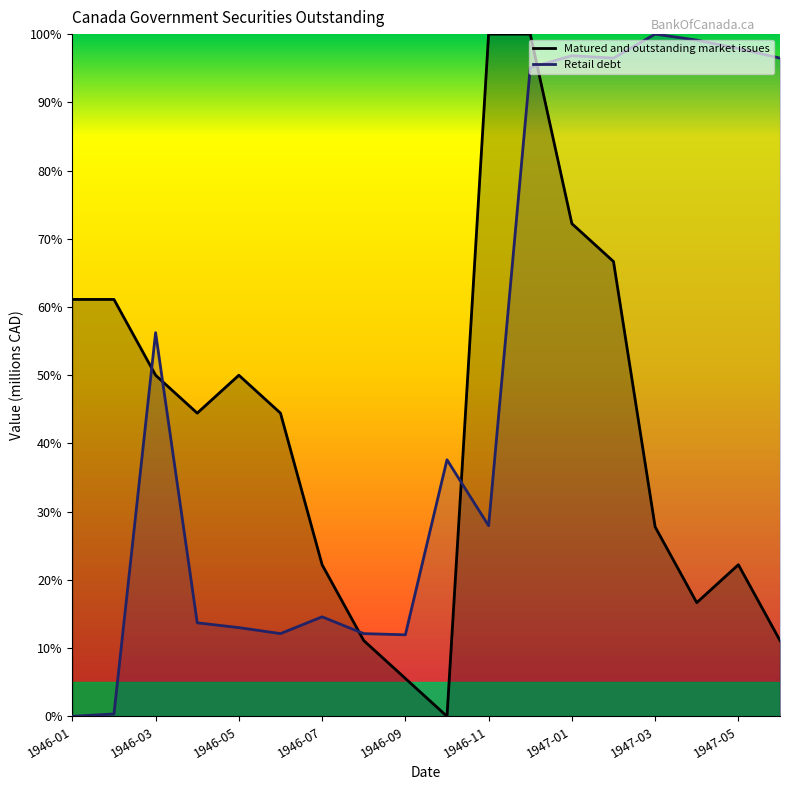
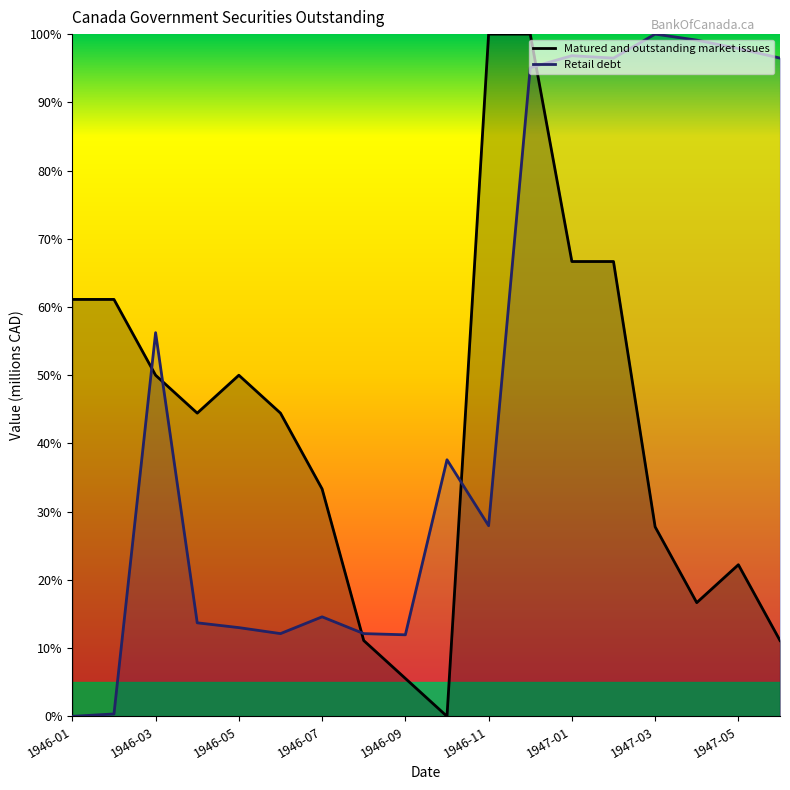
  {
    "Matured and outstanding market issues": {
      "1946-01": "61%",
      "1946-03": "50%",
      "1946-05": "50%",
-     "1946-07": "22%",
+     "1946-07": "33%",
      "1946-09": "6%",
      "1946-11": "100%",
-     "1947-01": "72%",
+     "1947-01": "67%",
      "1947-03": "28%",
      "1947-05": "22%"
    },
    "Retail debt": {
      "1946-03": "56%",
      "1946-05": "13%",
      "1946-07": "15%",
      "1946-09": "12%",
      "1946-11": "28%",
      "1947-03": "100%"
    }
  }
